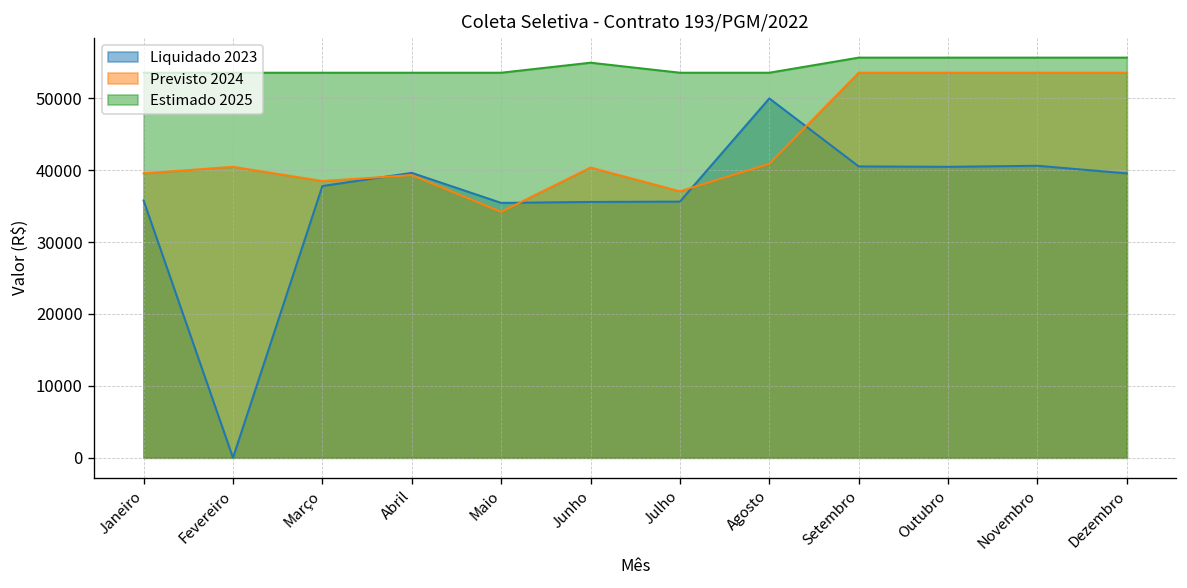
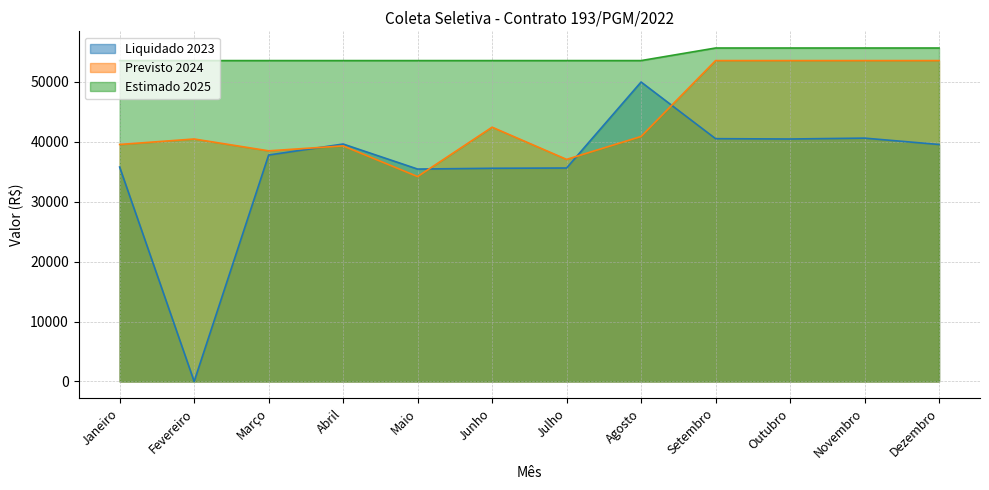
  {
    "Liquidado 2023": {
      "Janeiro": 36000,
      "Fevereiro": 0,
      "Março": 38000,
      "Maio": 35000,
      "Junho": 36000,
      "Julho": 36000,
      "Agosto": 50000,
      "Setembro": 41000,
      "Outubro": 40000,
      "Novembro": 41000,
      "Dezembro": 40000
    },
    "Previsto 2024": {
      "Janeiro": 40000,
      "Fevereiro": 40000,
      "Março": 38000,
      "Maio": 34000,
-     "Junho": 40000,
+     "Junho": 42000,
      "Julho": 37000,
      "Agosto": 41000,
      "Setembro": 54000,
      "Outubro": 54000,
      "Novembro": 54000,
      "Dezembro": 54000
    },
    "Estimado 2025": {
      "Março": 54000,
      "Abril": 54000,
      "Maio": 54000,
-     "Junho": 55000,
+     "Junho": 54000,
      "Julho": 54000,
      "Agosto": 54000,
      "Setembro": 56000,
      "Outubro": 56000,
      "Novembro": 56000,
      "Dezembro": 56000
    }
  }
